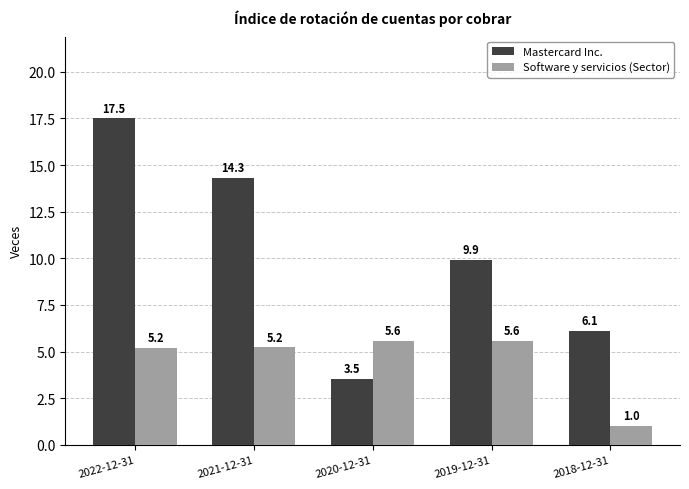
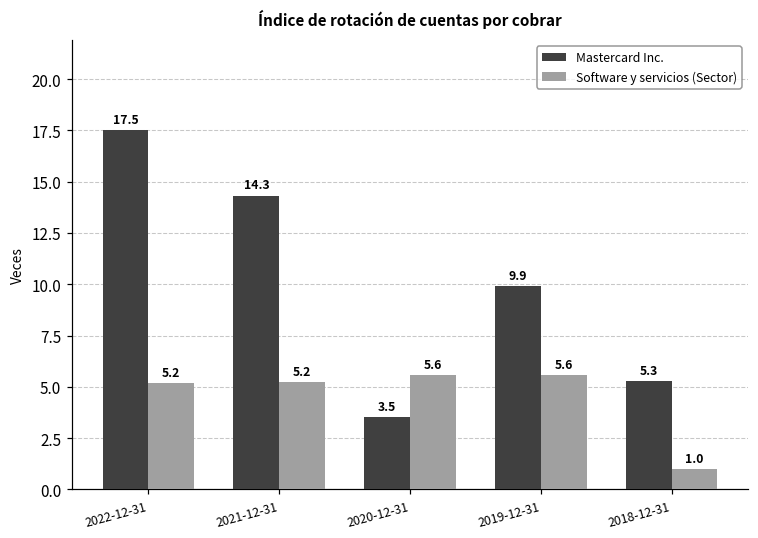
  {
    "Mastercard Inc.": {
      "2022-12-31": 17.5,
      "2021-12-31": 14.3,
      "2020-12-31": 3.5,
      "2019-12-31": 9.9,
-     "2018-12-31": 6.1
+     "2018-12-31": 5.3
    },
    "Software y servicios (Sector)": {
      "2022-12-31": 5.2,
      "2021-12-31": 5.2,
      "2020-12-31": 5.6,
      "2019-12-31": 5.6,
      "2018-12-31": 1.0
    }
  }
